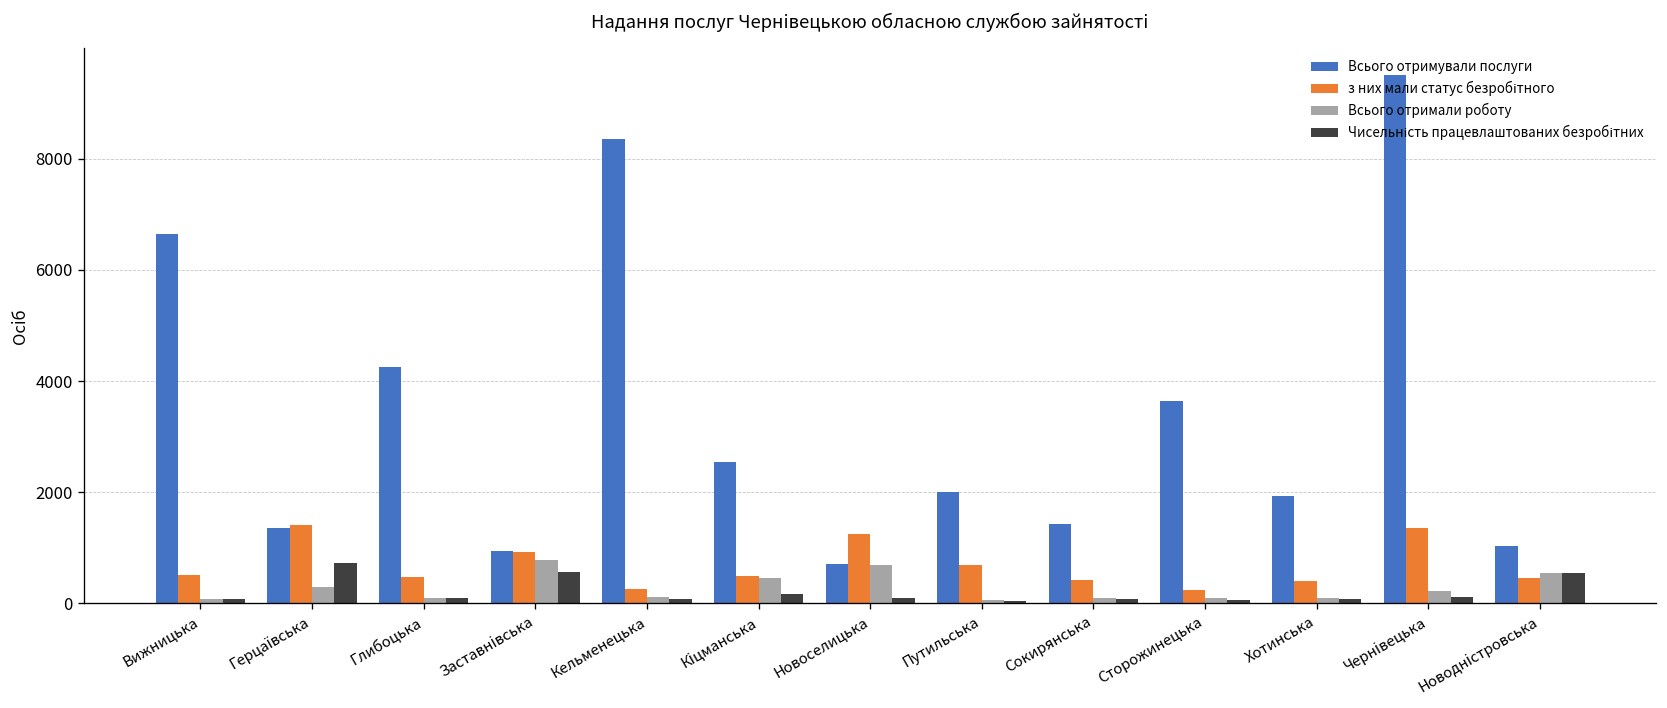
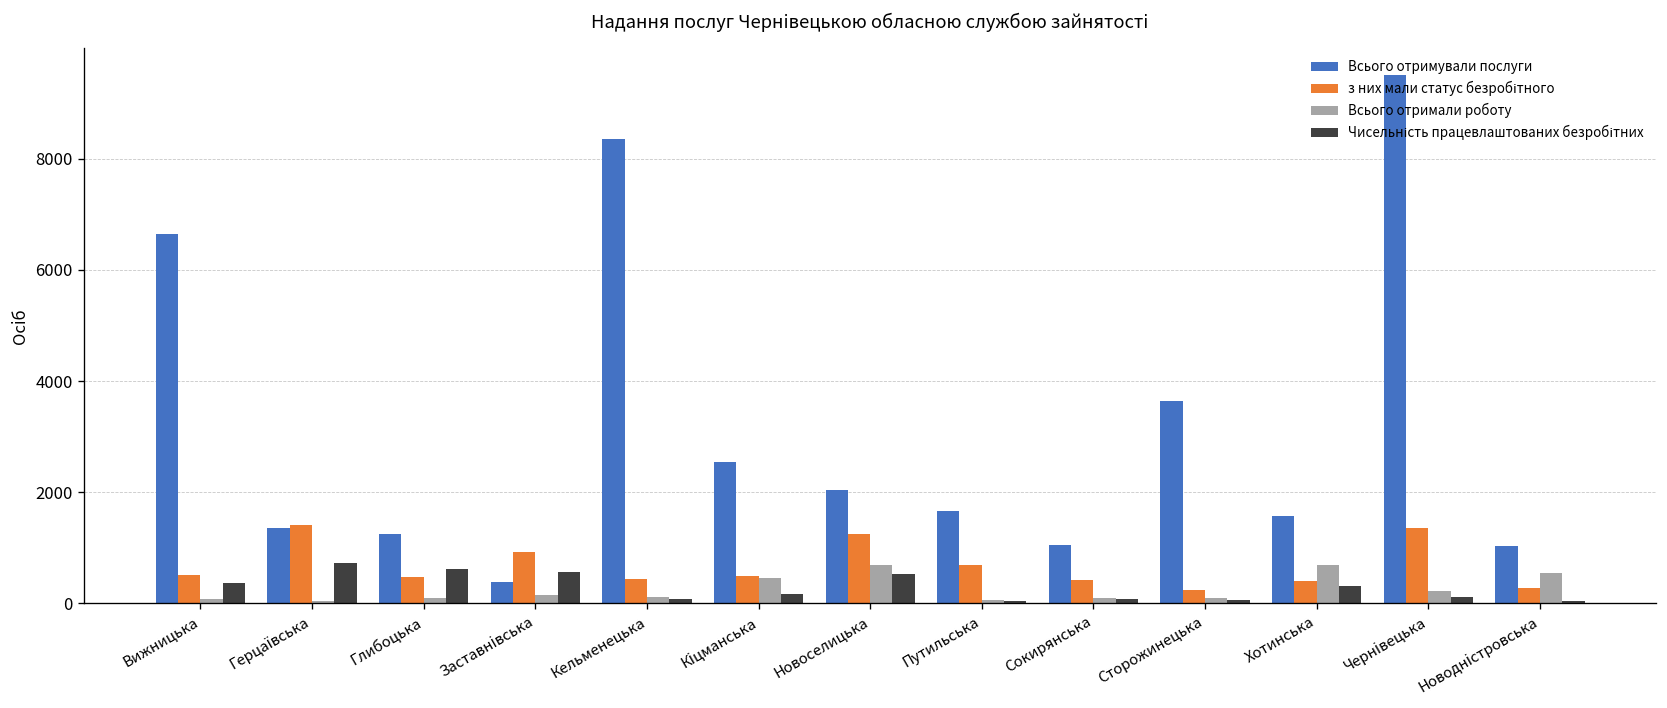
  {
    "Всього отримували послуги": {
      "Вижницька": 6700,
      "Герцаївська": 1300,
-     "Глибоцька": 4300,
-     "Заставнівська": 900,
+     "Глибоцька": 1200,
+     "Заставнівська": 400,
      "Кельменецька": 8400,
      "Кіцманська": 2500,
-     "Новоселицька": 700,
-     "Путильська": 2000,
-     "Сокирянська": 1400,
+     "Новоселицька": 2000,
+     "Путильська": 1700,
+     "Сокирянська": 1000,
      "Сторожинецька": 3600,
-     "Хотинська": 1900,
+     "Хотинська": 1600,
      "Чернівецька": 9500,
      "Новодністровська": 1000
    },
    "з них мали статус безробітного": {
      "Вижницька": 500,
      "Герцаївська": 1400,
      "Глибоцька": 500,
      "Заставнівська": 900,
-     "Кельменецька": 300,
+     "Кельменецька": 400,
      "Кіцманська": 500,
      "Новоселицька": 1300,
      "Путильська": 700,
      "Сокирянська": 400,
      "Сторожинецька": 200,
      "Хотинська": 400,
      "Чернівецька": 1400,
-     "Новодністровська": 500
+     "Новодністровська": 300
    },
    "Всього отримали роботу": {
      "Вижницька": 100,
-     "Герцаївська": 300,
+     "Герцаївська": 0,
      "Глибоцька": 100,
-     "Заставнівська": 800,
+     "Заставнівська": 100,
      "Кельменецька": 100,
      "Кіцманська": 500,
      "Новоселицька": 700,
      "Путильська": 100,
      "Сокирянська": 100,
      "Сторожинецька": 100,
-     "Хотинська": 100,
+     "Хотинська": 700,
      "Чернівецька": 200,
      "Новодністровська": 500
    },
    "Чисельність працевлаштованих безробітних": {
-     "Вижницька": 100,
+     "Вижницька": 400,
      "Герцаївська": 700,
-     "Глибоцька": 100,
+     "Глибоцька": 600,
      "Заставнівська": 600,
      "Кельменецька": 100,
      "Кіцманська": 200,
-     "Новоселицька": 100,
+     "Новоселицька": 500,
      "Сокирянська": 100,
      "Сторожинецька": 100,
-     "Хотинська": 100,
+     "Хотинська": 300,
      "Чернівецька": 100,
-     "Новодністровська": 500
+     "Новодністровська": 0
    }
  }
